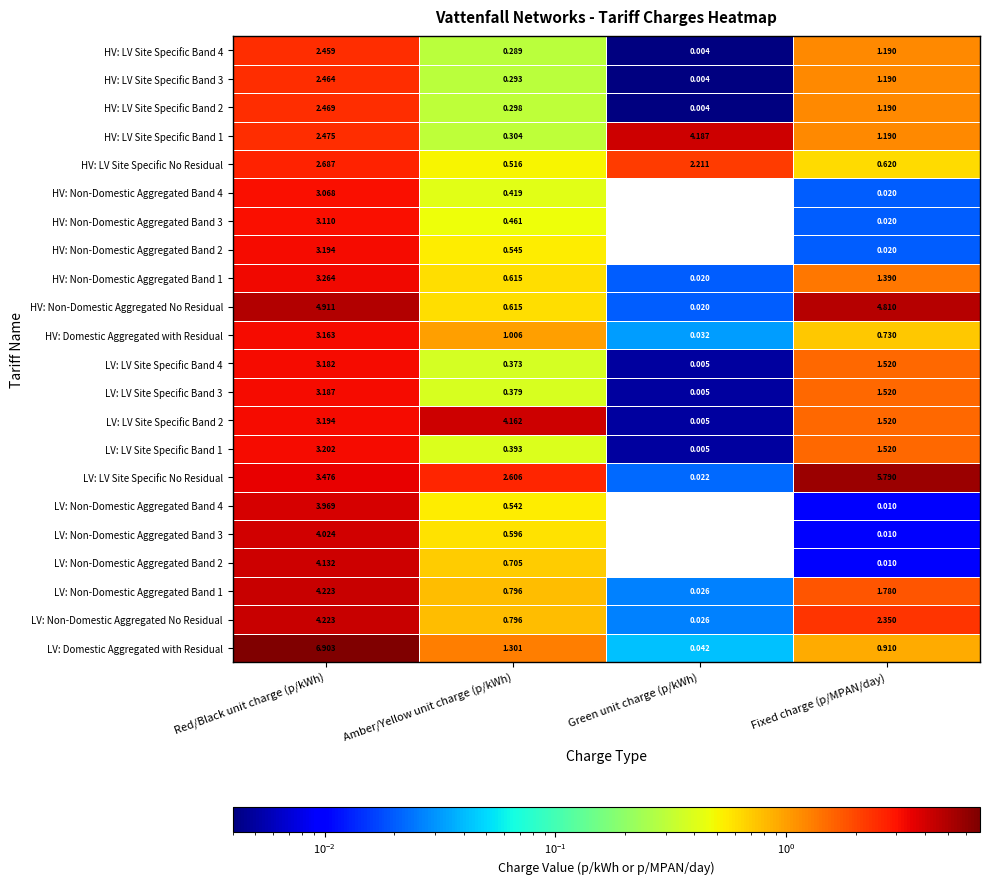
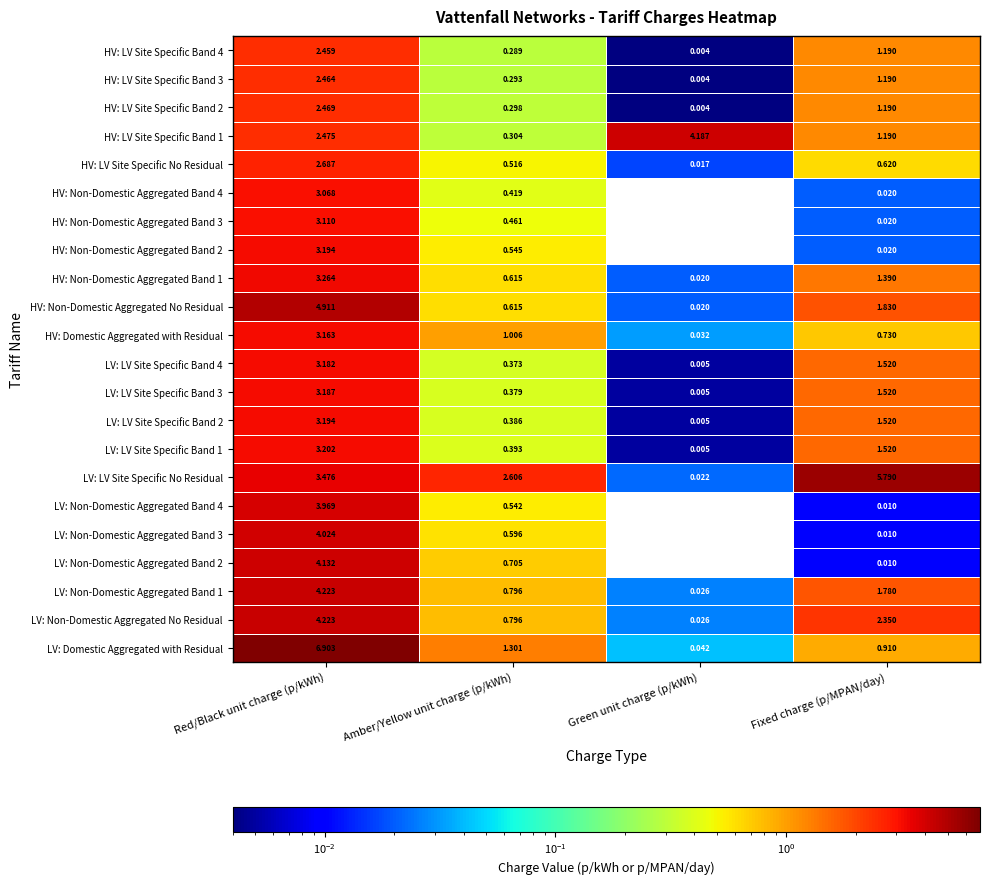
  {
    "HV: LV Site Specific Band 4": {
      "Red/Black unit charge (p/kWh)": 2.459,
      "Amber/Yellow unit charge (p/kWh)": 0.289,
      "Green unit charge (p/kWh)": 0.004,
      "Fixed charge (p/MPAN/day)": 1.190
    },
    "HV: LV Site Specific Band 3": {
      "Red/Black unit charge (p/kWh)": 2.464,
      "Amber/Yellow unit charge (p/kWh)": 0.293,
      "Green unit charge (p/kWh)": 0.004,
      "Fixed charge (p/MPAN/day)": 1.190
    },
    "HV: LV Site Specific Band 2": {
      "Red/Black unit charge (p/kWh)": 2.469,
      "Amber/Yellow unit charge (p/kWh)": 0.298,
      "Green unit charge (p/kWh)": 0.004,
      "Fixed charge (p/MPAN/day)": 1.190
    },
    "HV: LV Site Specific Band 1": {
      "Red/Black unit charge (p/kWh)": 2.475,
      "Amber/Yellow unit charge (p/kWh)": 0.304,
      "Green unit charge (p/kWh)": 4.187,
      "Fixed charge (p/MPAN/day)": 1.190
    },
    "HV: LV Site Specific No Residual": {
      "Red/Black unit charge (p/kWh)": 2.687,
      "Amber/Yellow unit charge (p/kWh)": 0.516,
-     "Green unit charge (p/kWh)": 2.211,
+     "Green unit charge (p/kWh)": 0.017,
      "Fixed charge (p/MPAN/day)": 0.620
    },
    "HV: Non-Domestic Aggregated Band 4": {
      "Red/Black unit charge (p/kWh)": 3.068,
      "Amber/Yellow unit charge (p/kWh)": 0.419,
      "Fixed charge (p/MPAN/day)": 0.020
    },
    "HV: Non-Domestic Aggregated Band 3": {
      "Red/Black unit charge (p/kWh)": 3.110,
      "Amber/Yellow unit charge (p/kWh)": 0.461,
      "Fixed charge (p/MPAN/day)": 0.020
    },
    "HV: Non-Domestic Aggregated Band 2": {
      "Red/Black unit charge (p/kWh)": 3.194,
      "Amber/Yellow unit charge (p/kWh)": 0.545,
      "Fixed charge (p/MPAN/day)": 0.020
    },
    "HV: Non-Domestic Aggregated Band 1": {
      "Red/Black unit charge (p/kWh)": 3.264,
      "Amber/Yellow unit charge (p/kWh)": 0.615,
      "Green unit charge (p/kWh)": 0.020,
      "Fixed charge (p/MPAN/day)": 1.390
    },
    "HV: Non-Domestic Aggregated No Residual": {
      "Red/Black unit charge (p/kWh)": 4.911,
      "Amber/Yellow unit charge (p/kWh)": 0.615,
      "Green unit charge (p/kWh)": 0.020,
-     "Fixed charge (p/MPAN/day)": 4.810
+     "Fixed charge (p/MPAN/day)": 1.830
    },
    "HV: Domestic Aggregated with Residual": {
      "Red/Black unit charge (p/kWh)": 3.163,
      "Amber/Yellow unit charge (p/kWh)": 1.006,
      "Green unit charge (p/kWh)": 0.032,
      "Fixed charge (p/MPAN/day)": 0.730
    },
    "LV: LV Site Specific Band 4": {
      "Red/Black unit charge (p/kWh)": 3.182,
      "Amber/Yellow unit charge (p/kWh)": 0.373,
      "Green unit charge (p/kWh)": 0.005,
      "Fixed charge (p/MPAN/day)": 1.520
    },
    "LV: LV Site Specific Band 3": {
      "Red/Black unit charge (p/kWh)": 3.187,
      "Amber/Yellow unit charge (p/kWh)": 0.379,
      "Green unit charge (p/kWh)": 0.005,
      "Fixed charge (p/MPAN/day)": 1.520
    },
    "LV: LV Site Specific Band 2": {
      "Red/Black unit charge (p/kWh)": 3.194,
-     "Amber/Yellow unit charge (p/kWh)": 4.162,
+     "Amber/Yellow unit charge (p/kWh)": 0.386,
      "Green unit charge (p/kWh)": 0.005,
      "Fixed charge (p/MPAN/day)": 1.520
    },
    "LV: LV Site Specific Band 1": {
      "Red/Black unit charge (p/kWh)": 3.202,
      "Amber/Yellow unit charge (p/kWh)": 0.393,
      "Green unit charge (p/kWh)": 0.005,
      "Fixed charge (p/MPAN/day)": 1.520
    },
    "LV: LV Site Specific No Residual": {
      "Red/Black unit charge (p/kWh)": 3.476,
      "Amber/Yellow unit charge (p/kWh)": 2.606,
      "Green unit charge (p/kWh)": 0.022,
      "Fixed charge (p/MPAN/day)": 5.790
    },
    "LV: Non-Domestic Aggregated Band 4": {
      "Red/Black unit charge (p/kWh)": 3.969,
      "Amber/Yellow unit charge (p/kWh)": 0.542,
      "Fixed charge (p/MPAN/day)": 0.010
    },
    "LV: Non-Domestic Aggregated Band 3": {
      "Red/Black unit charge (p/kWh)": 4.024,
      "Amber/Yellow unit charge (p/kWh)": 0.596,
      "Fixed charge (p/MPAN/day)": 0.010
    },
    "LV: Non-Domestic Aggregated Band 2": {
      "Red/Black unit charge (p/kWh)": 4.132,
      "Amber/Yellow unit charge (p/kWh)": 0.705,
      "Fixed charge (p/MPAN/day)": 0.010
    },
    "LV: Non-Domestic Aggregated Band 1": {
      "Red/Black unit charge (p/kWh)": 4.223,
      "Amber/Yellow unit charge (p/kWh)": 0.796,
      "Green unit charge (p/kWh)": 0.026,
      "Fixed charge (p/MPAN/day)": 1.780
    },
    "LV: Non-Domestic Aggregated No Residual": {
      "Red/Black unit charge (p/kWh)": 4.223,
      "Amber/Yellow unit charge (p/kWh)": 0.796,
      "Green unit charge (p/kWh)": 0.026,
      "Fixed charge (p/MPAN/day)": 2.350
    },
    "LV: Domestic Aggregated with Residual": {
      "Red/Black unit charge (p/kWh)": 6.903,
      "Amber/Yellow unit charge (p/kWh)": 1.301,
      "Green unit charge (p/kWh)": 0.042,
      "Fixed charge (p/MPAN/day)": 0.910
    }
  }
